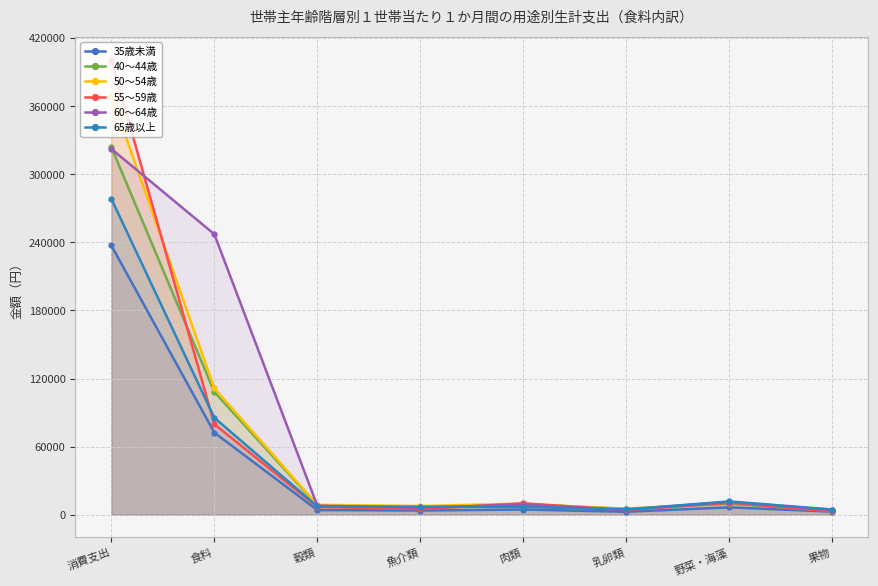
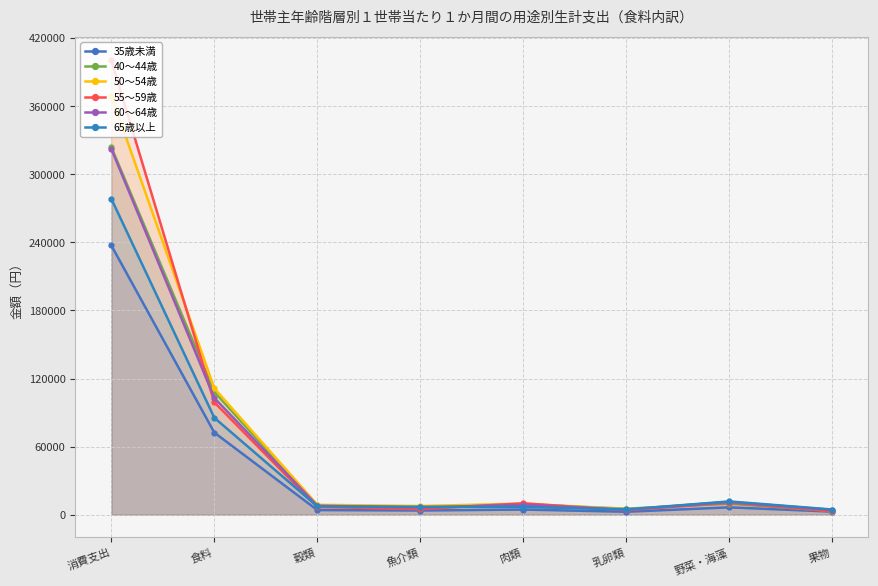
  {
    "40～44歳": {
      "食料": 108000
    },
    "50～54歳": {
      "食料": 111000
    },
    "55～59歳": {
-     "食料": 80000
+     "食料": 99000
    },
    "60～64歳": {
-     "食料": 247000
+     "食料": 103000
    }
  }
